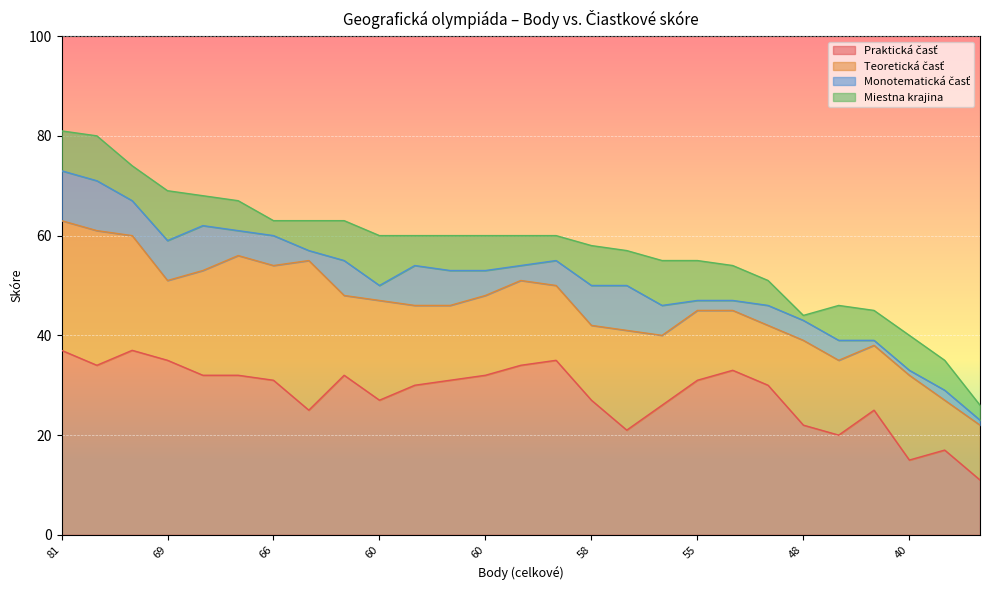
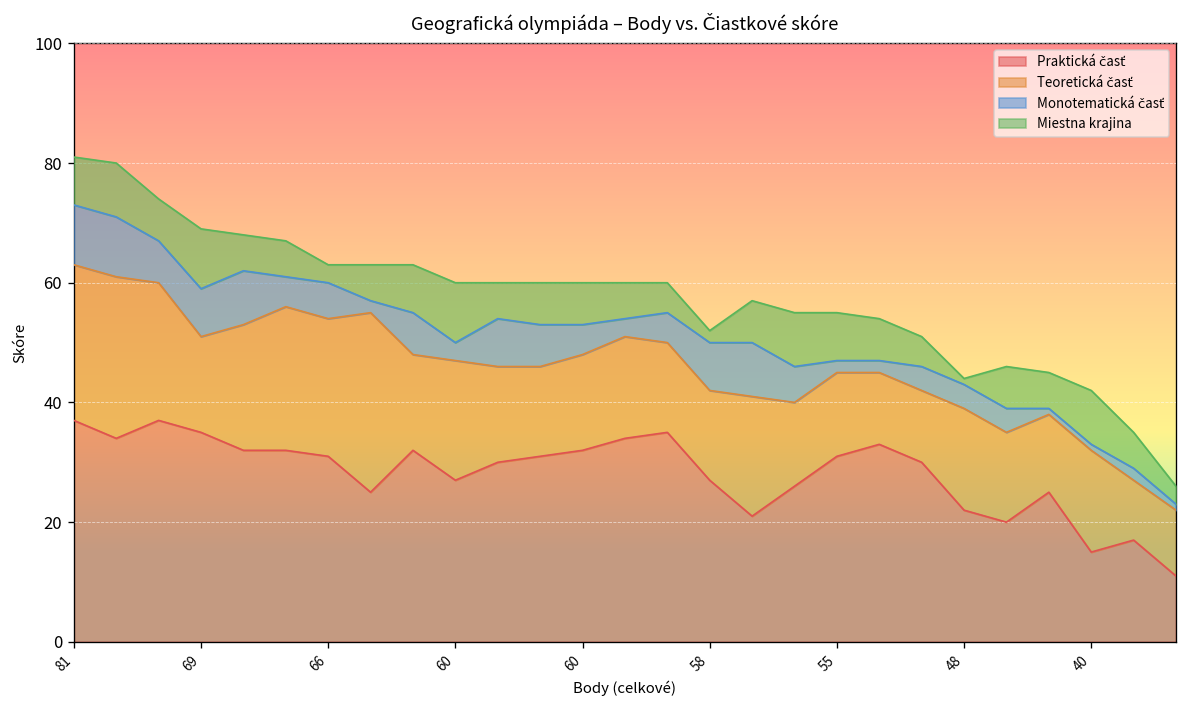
  {
    "Monotematická časť": {
      "81": 10,
      "69": 8,
      "66": 6,
      "58": 8,
      "48": 4,
      "40": 1
    },
    "Miestna krajina": {
      "81": 8,
      "69": 10,
      "66": 3,
-     "58": 8,
+     "58": 2,
      "48": 1,
-     "40": 7
+     "40": 9
    }
  }
